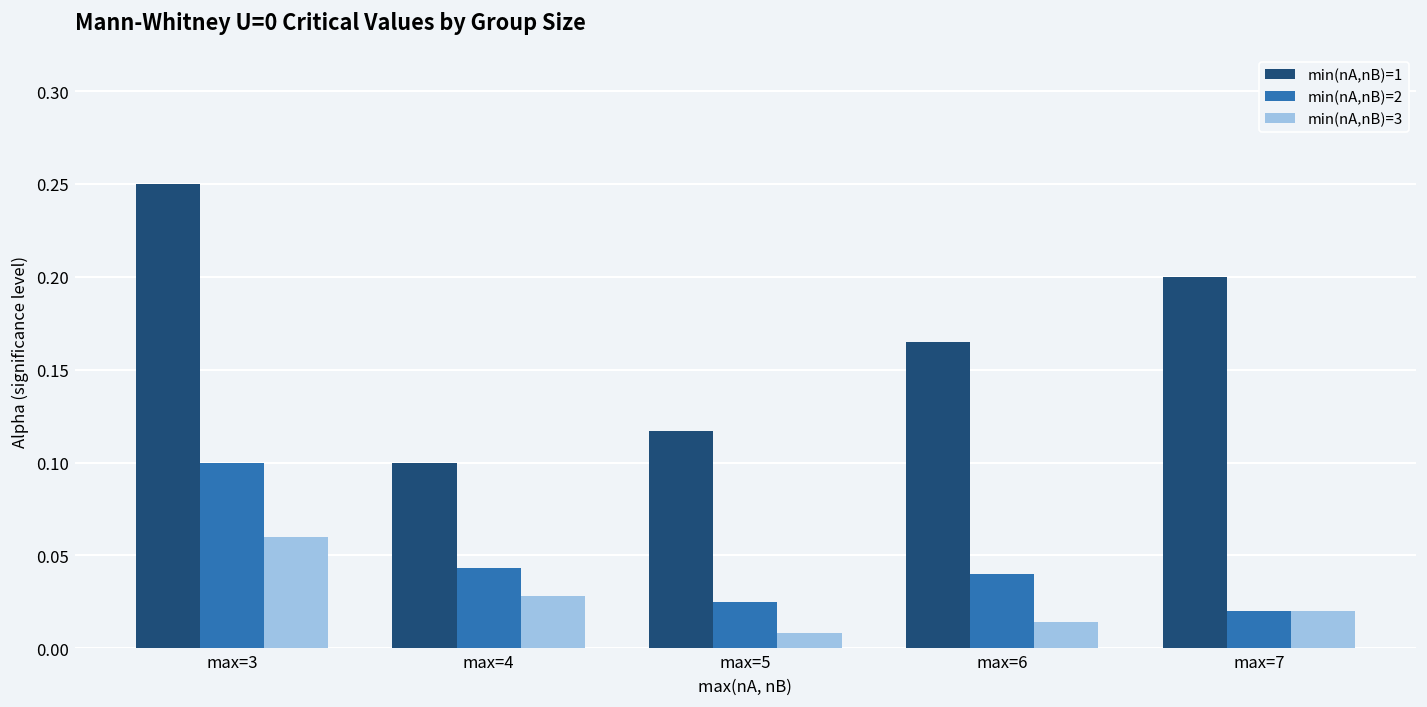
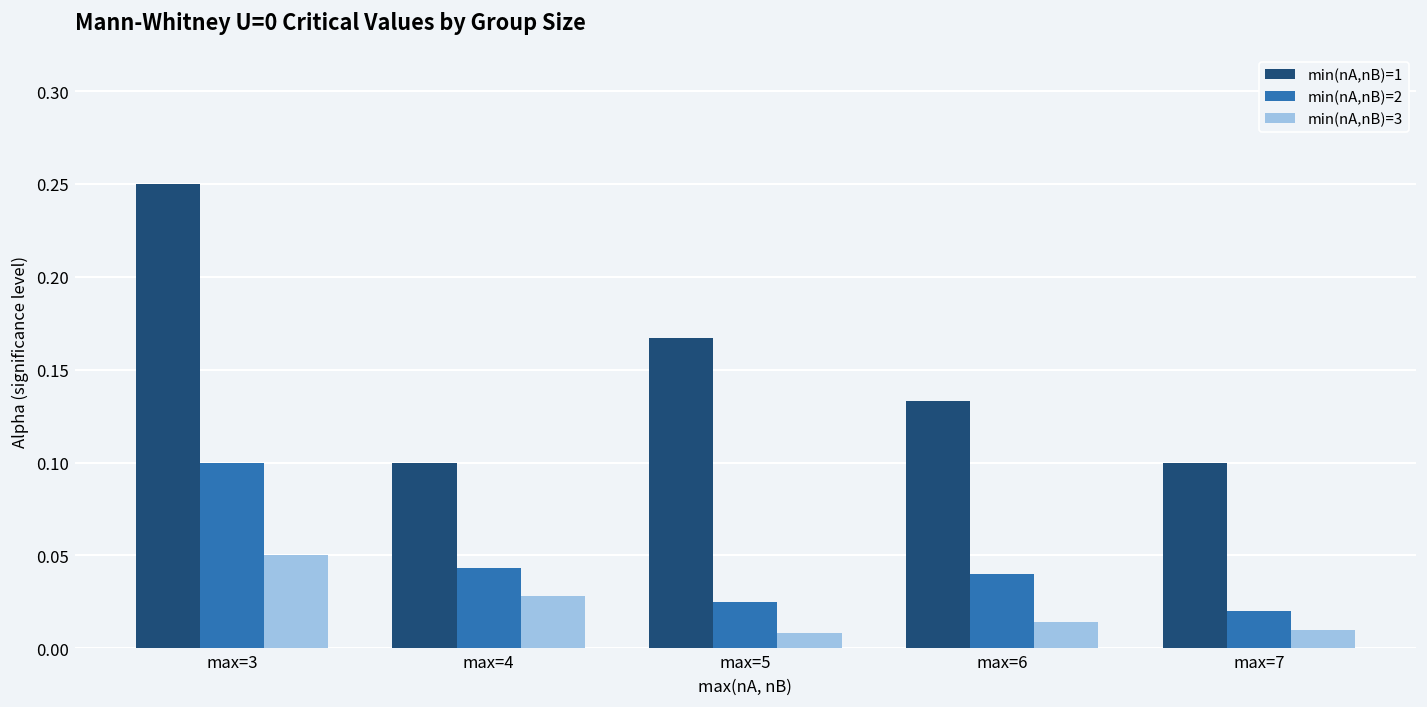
  {
    "min(nA,nB)=1": {
      "max=3": 0.250,
      "max=4": 0.100,
-     "max=5": 0.117,
-     "max=6": 0.165,
-     "max=7": 0.2
+     "max=5": 0.167,
+     "max=6": 0.133,
+     "max=7": 0.1
    },
    "min(nA,nB)=2": {
      "max=3": 0.100,
      "max=4": 0.043,
      "max=5": 0.025,
      "max=6": 0.040,
      "max=7": 0.020
    },
    "min(nA,nB)=3": {
-     "max=3": 0.06,
+     "max=3": 0.05,
      "max=4": 0.028,
      "max=5": 0.008,
      "max=6": 0.014,
-     "max=7": 0.02
+     "max=7": 0.01
    }
  }
